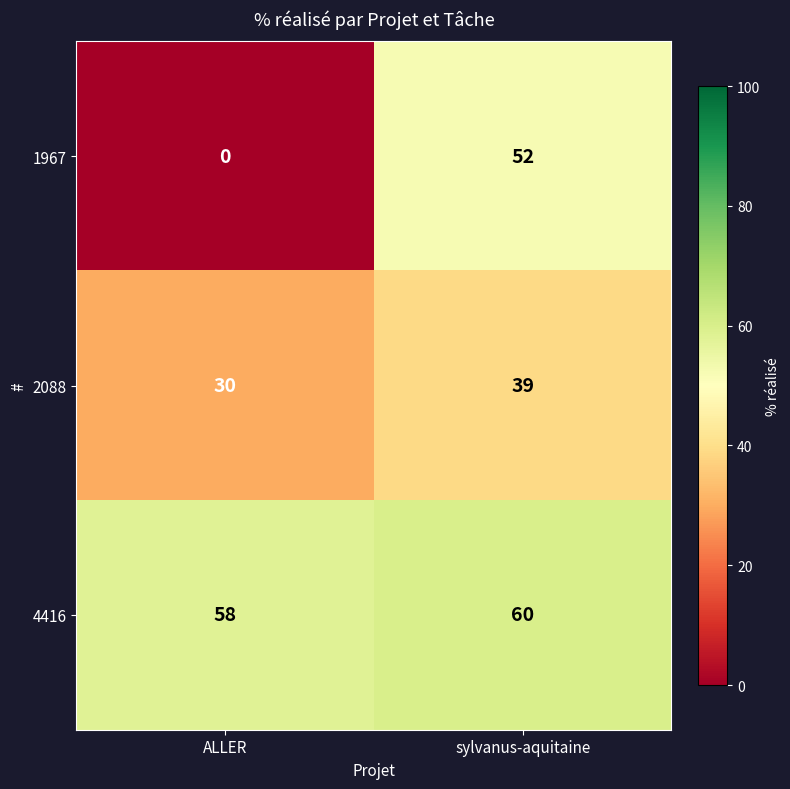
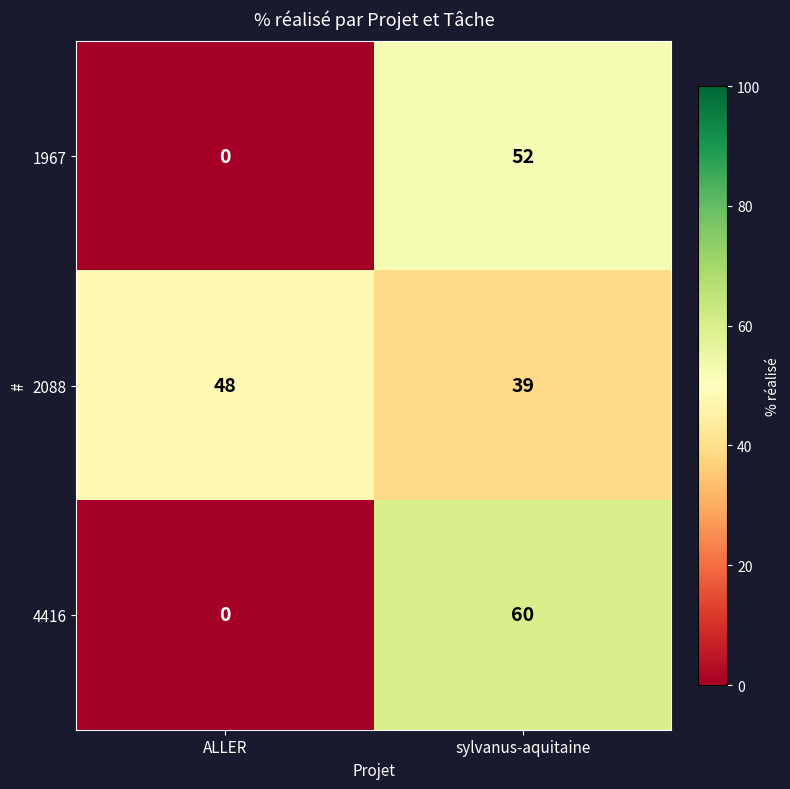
  {
    "1967": {
      "ALLER": 0,
      "sylvanus-aquitaine": 52
    },
    "2088": {
-     "ALLER": 30,
+     "ALLER": 48,
      "sylvanus-aquitaine": 39
    },
    "4416": {
-     "ALLER": 58,
+     "ALLER": 0,
      "sylvanus-aquitaine": 60
    }
  }
